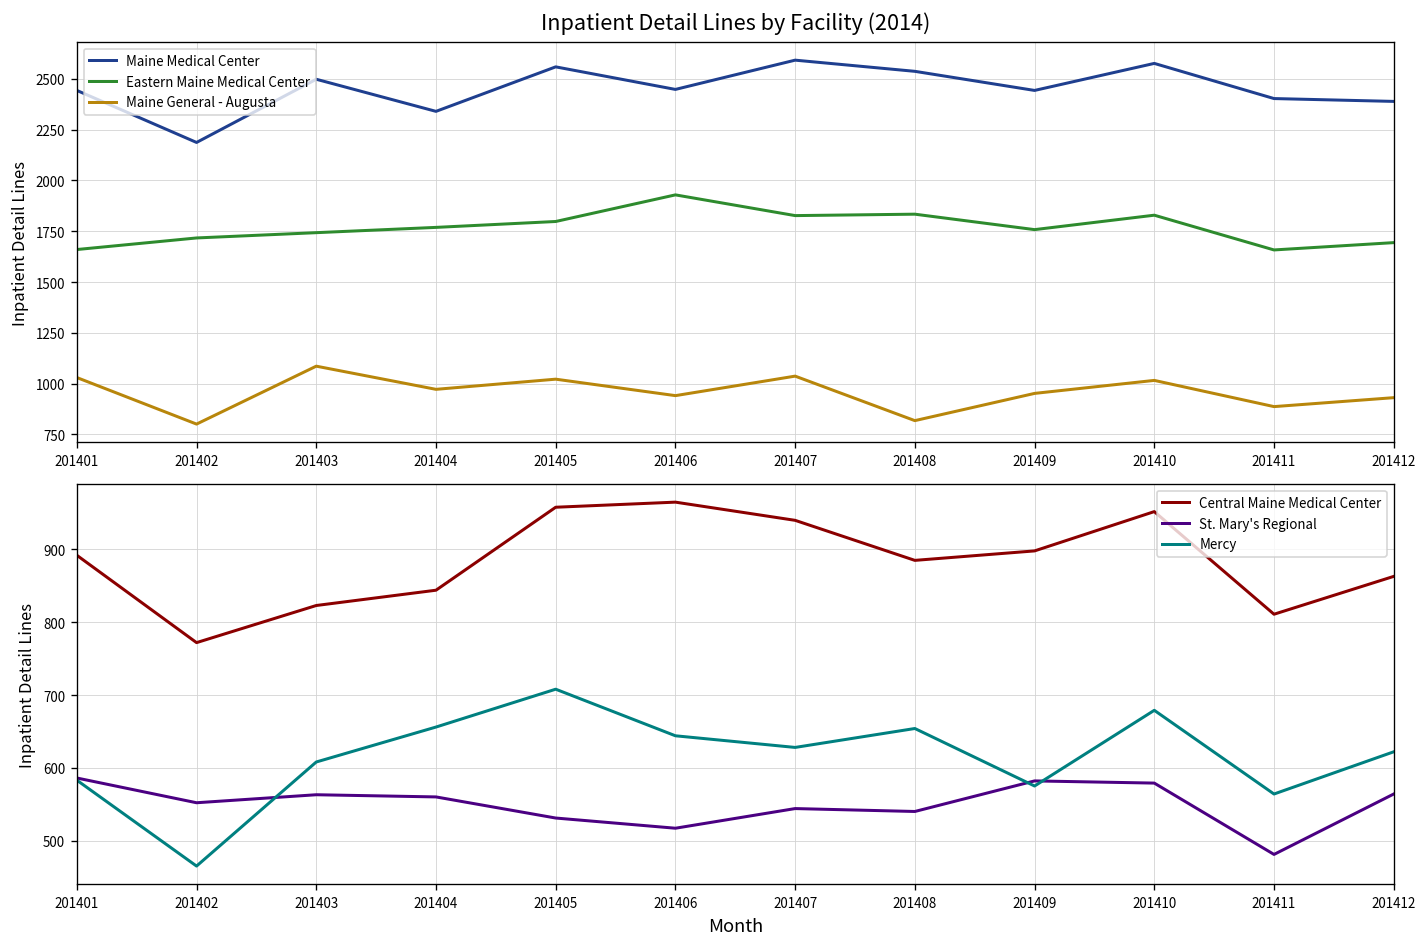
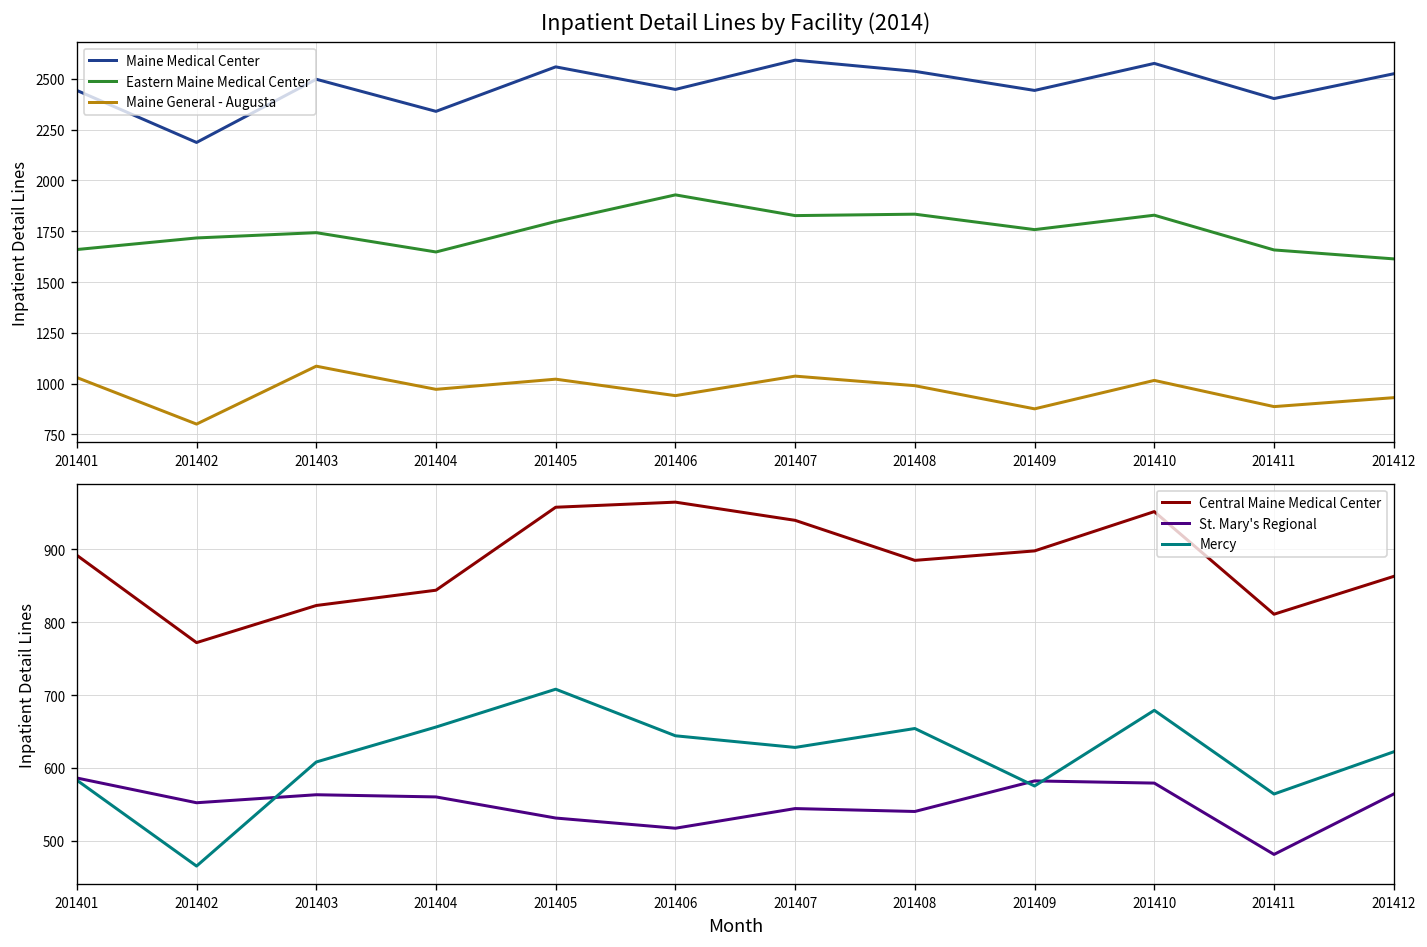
  {
    "Inpatient Detail Lines by Facility (2014)": {
      "Maine Medical Center": {
        "201401": 2440,
        "201402": 2190,
        "201403": 2500,
        "201404": 2340,
        "201405": 2560,
        "201406": 2450,
        "201407": 2590,
        "201408": 2540,
        "201409": 2440,
        "201410": 2580,
        "201411": 2400,
-       "201412": 2390
+       "201412": 2530
      },
      "Eastern Maine Medical Center": {
        "201401": 1660,
        "201402": 1720,
        "201403": 1740,
-       "201404": 1770,
+       "201404": 1650,
        "201405": 1800,
        "201406": 1930,
        "201407": 1830,
        "201408": 1830,
        "201409": 1760,
        "201410": 1830,
        "201411": 1660,
-       "201412": 1690
+       "201412": 1610
      },
      "Maine General - Augusta": {
        "201401": 1030,
        "201402": 800,
        "201403": 1090,
        "201404": 970,
        "201405": 1020,
        "201406": 940,
        "201407": 1040,
-       "201408": 820,
-       "201409": 950,
+       "201408": 990,
+       "201409": 880,
        "201410": 1020,
        "201411": 890,
        "201412": 930
      }
    }
  }
